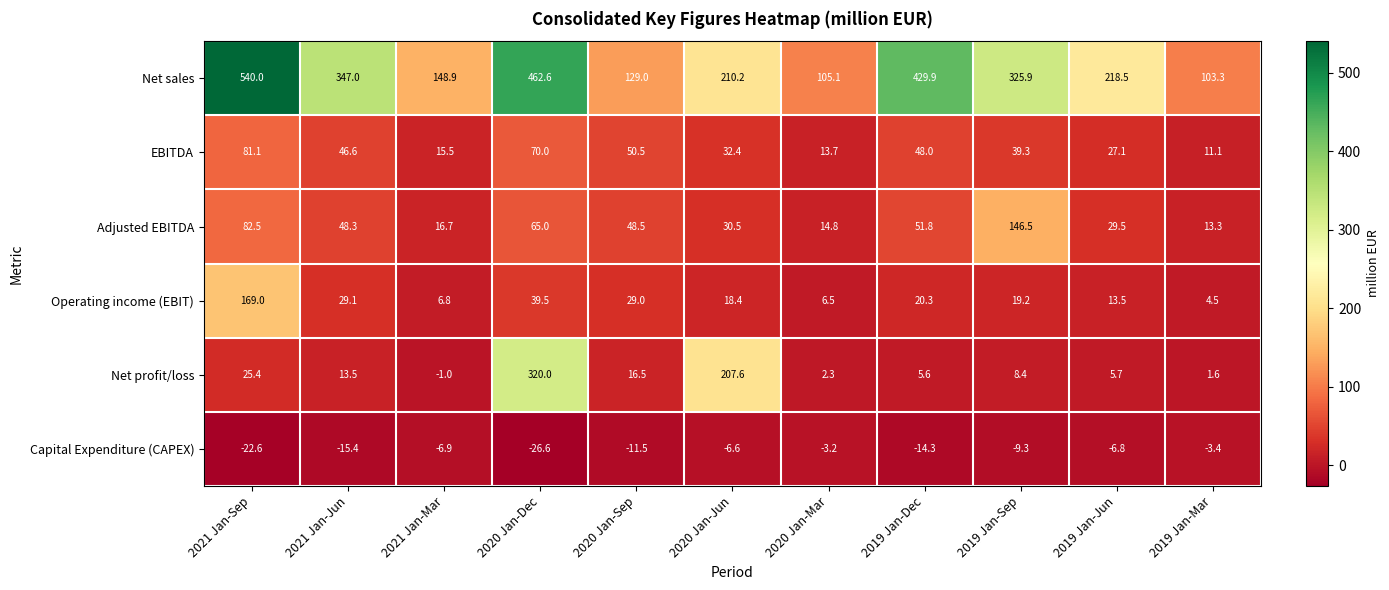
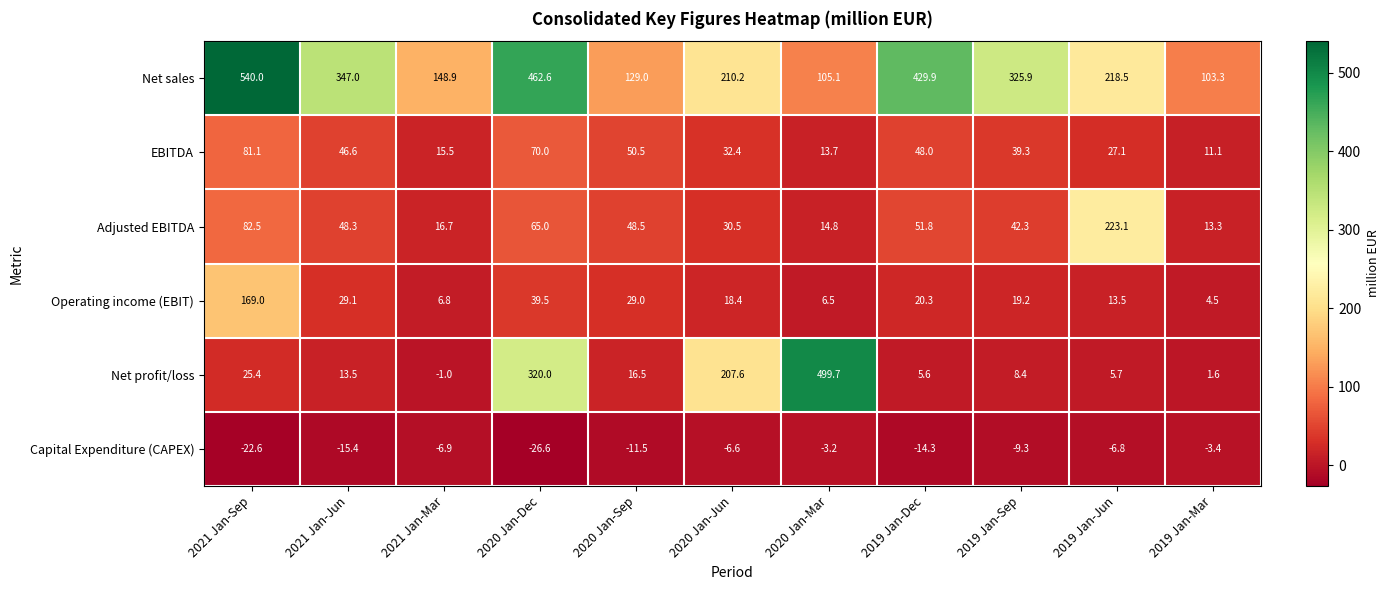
  {
    "Net sales": {
      "2021 Jan-Sep": 540.0,
      "2021 Jan-Jun": 347.0,
      "2021 Jan-Mar": 148.9,
      "2020 Jan-Dec": 462.6,
      "2020 Jan-Sep": 129.0,
      "2020 Jan-Jun": 210.2,
      "2020 Jan-Mar": 105.1,
      "2019 Jan-Dec": 429.9,
      "2019 Jan-Sep": 325.9,
      "2019 Jan-Jun": 218.5,
      "2019 Jan-Mar": 103.3
    },
    "EBITDA": {
      "2021 Jan-Sep": 81.1,
      "2021 Jan-Jun": 46.6,
      "2021 Jan-Mar": 15.5,
      "2020 Jan-Dec": 70.0,
      "2020 Jan-Sep": 50.5,
      "2020 Jan-Jun": 32.4,
      "2020 Jan-Mar": 13.7,
      "2019 Jan-Dec": 48.0,
      "2019 Jan-Sep": 39.3,
      "2019 Jan-Jun": 27.1,
      "2019 Jan-Mar": 11.1
    },
    "Adjusted EBITDA": {
      "2021 Jan-Sep": 82.5,
      "2021 Jan-Jun": 48.3,
      "2021 Jan-Mar": 16.7,
      "2020 Jan-Dec": 65.0,
      "2020 Jan-Sep": 48.5,
      "2020 Jan-Jun": 30.5,
      "2020 Jan-Mar": 14.8,
      "2019 Jan-Dec": 51.8,
-     "2019 Jan-Sep": 146.5,
-     "2019 Jan-Jun": 29.5,
+     "2019 Jan-Sep": 42.3,
+     "2019 Jan-Jun": 223.1,
      "2019 Jan-Mar": 13.3
    },
    "Operating income (EBIT)": {
      "2021 Jan-Sep": 169.0,
      "2021 Jan-Jun": 29.1,
      "2021 Jan-Mar": 6.8,
      "2020 Jan-Dec": 39.5,
      "2020 Jan-Sep": 29.0,
      "2020 Jan-Jun": 18.4,
      "2020 Jan-Mar": 6.5,
      "2019 Jan-Dec": 20.3,
      "2019 Jan-Sep": 19.2,
      "2019 Jan-Jun": 13.5,
      "2019 Jan-Mar": 4.5
    },
    "Net profit/loss": {
      "2021 Jan-Sep": 25.4,
      "2021 Jan-Jun": 13.5,
      "2021 Jan-Mar": -1.0,
      "2020 Jan-Dec": 320.0,
      "2020 Jan-Sep": 16.5,
      "2020 Jan-Jun": 207.6,
-     "2020 Jan-Mar": 2.3,
+     "2020 Jan-Mar": 499.7,
      "2019 Jan-Dec": 5.6,
      "2019 Jan-Sep": 8.4,
      "2019 Jan-Jun": 5.7,
      "2019 Jan-Mar": 1.6
    },
    "Capital Expenditure (CAPEX)": {
      "2021 Jan-Sep": -22.6,
      "2021 Jan-Jun": -15.4,
      "2021 Jan-Mar": -6.9,
      "2020 Jan-Dec": -26.6,
      "2020 Jan-Sep": -11.5,
      "2020 Jan-Jun": -6.6,
      "2020 Jan-Mar": -3.2,
      "2019 Jan-Dec": -14.3,
      "2019 Jan-Sep": -9.3,
      "2019 Jan-Jun": -6.8,
      "2019 Jan-Mar": -3.4
    }
  }
